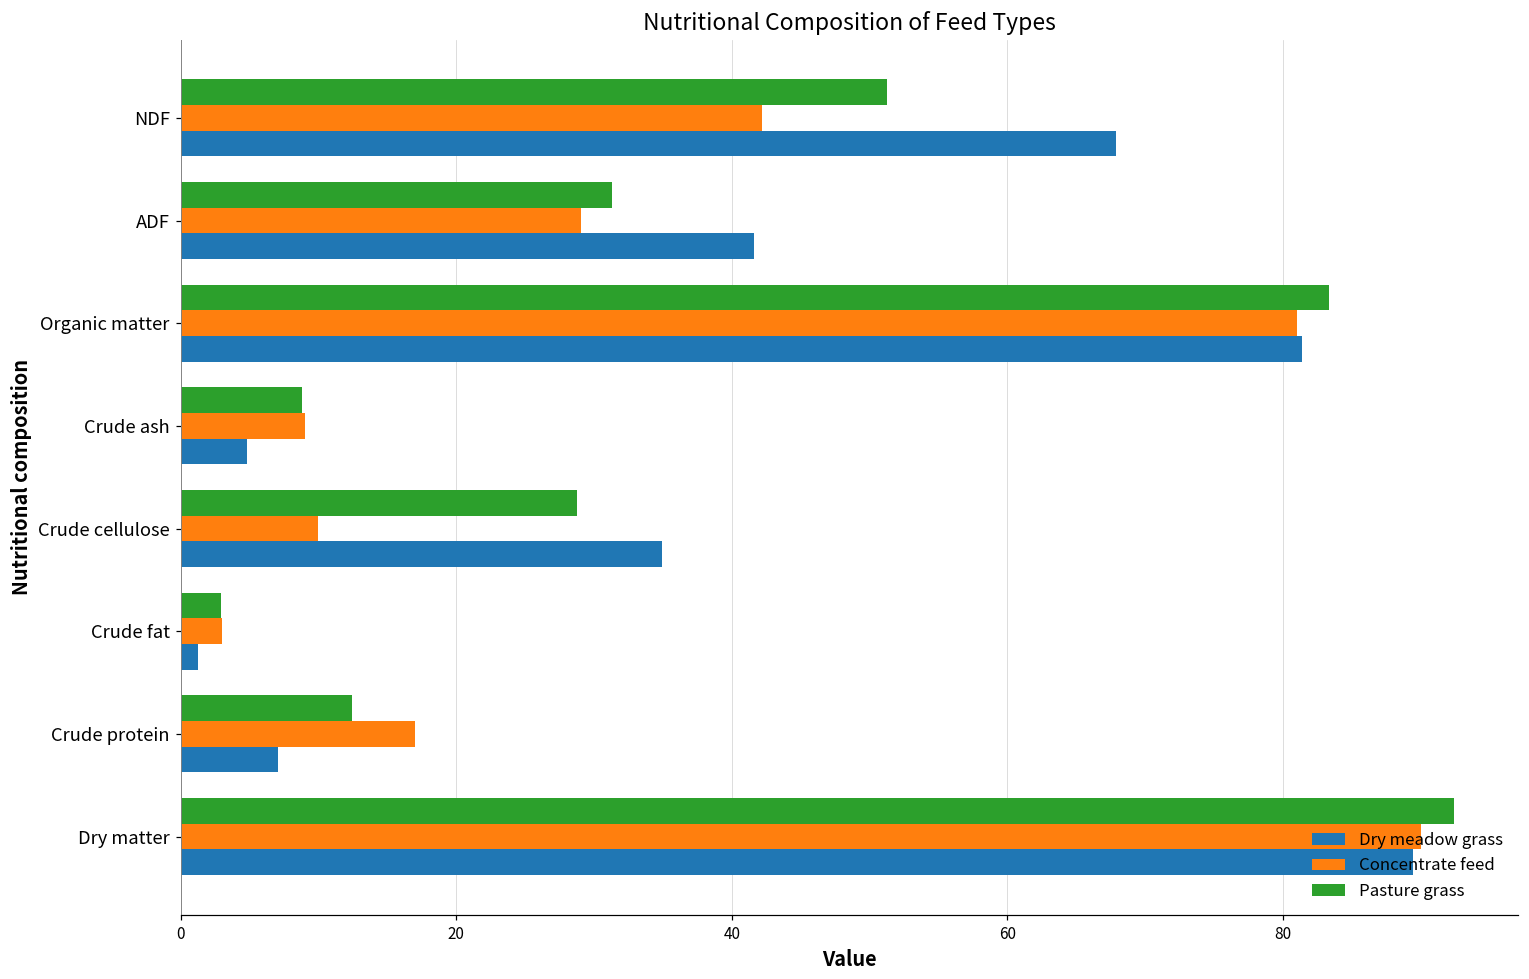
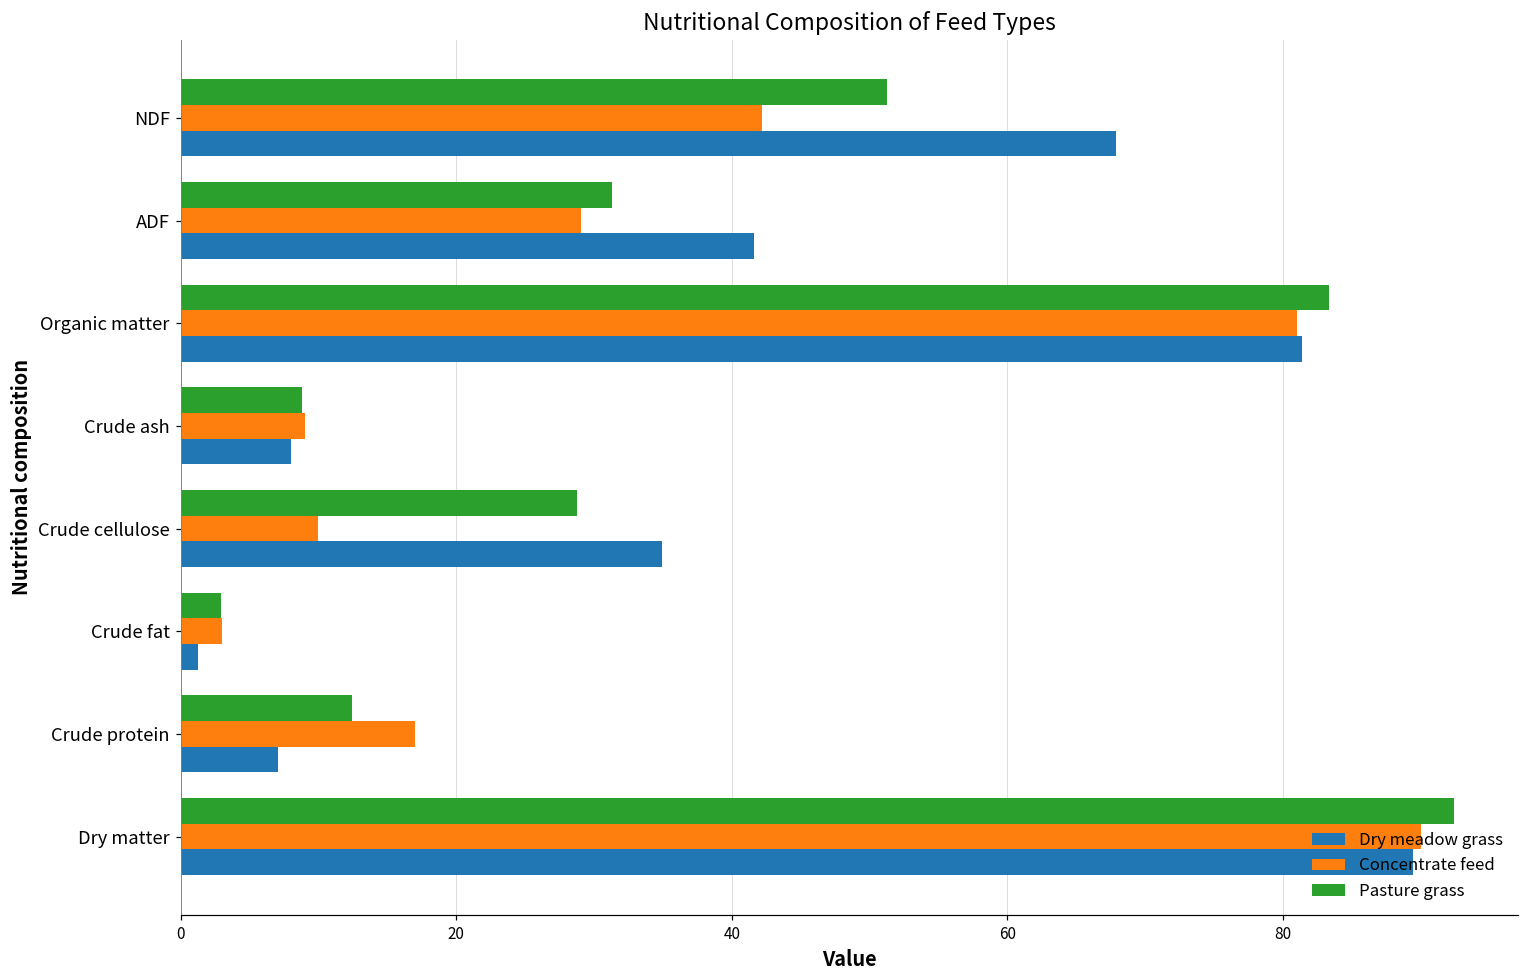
  {
    "Dry meadow grass": {
      "NDF": 67.9,
      "ADF": 41.6,
      "Organic matter": 81.4,
-     "Crude ash": 4.8,
+     "Crude ash": 8.0,
      "Crude cellulose": 34.9,
      "Crude fat": 1.3,
      "Crude protein": 7.1,
      "Dry matter": 89.4
    },
    "Concentrate feed": {
      "NDF": 42.2,
      "ADF": 29.1,
      "Organic matter": 81.0,
      "Crude ash": 9.0,
      "Crude cellulose": 10.0,
      "Crude fat": 3.0,
      "Crude protein": 17.0,
      "Dry matter": 90.0
    },
    "Pasture grass": {
      "NDF": 51.3,
      "ADF": 31.3,
      "Organic matter": 83.4,
      "Crude ash": 8.8,
      "Crude cellulose": 28.7,
      "Crude fat": 2.9,
      "Crude protein": 12.4,
      "Dry matter": 92.4
    }
  }
